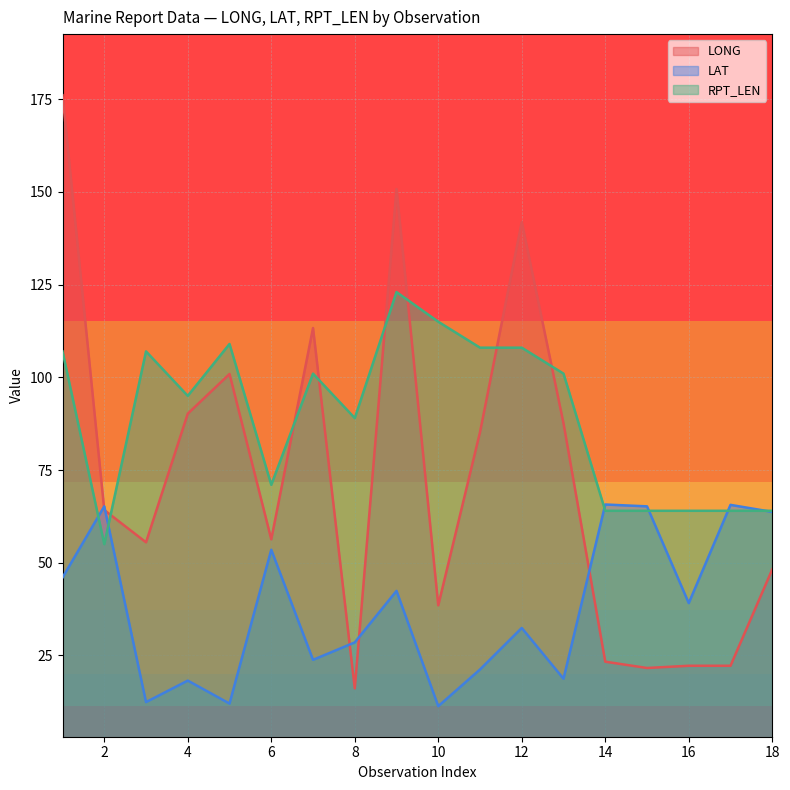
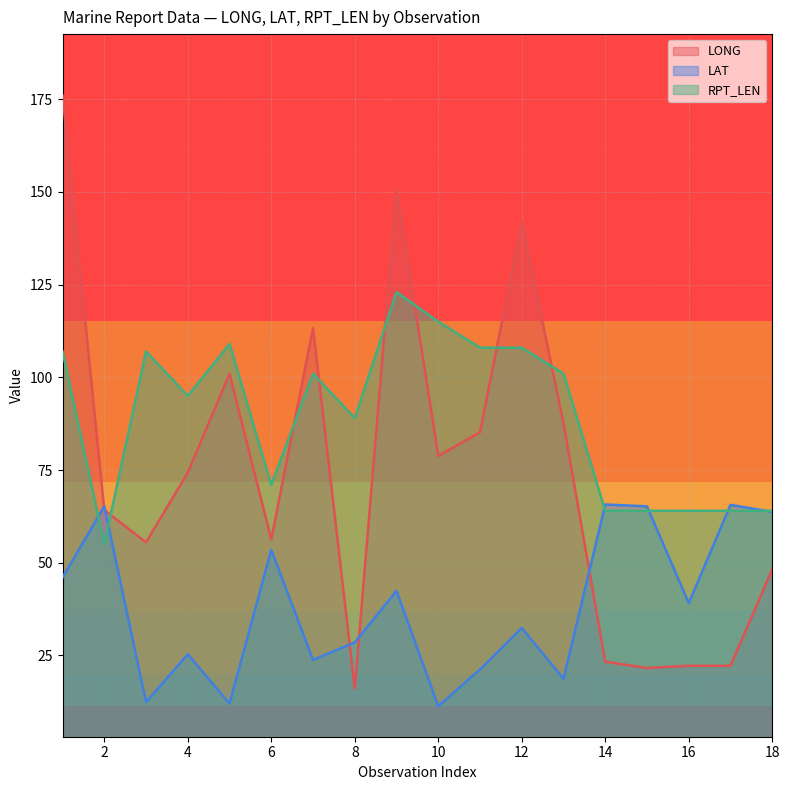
  {
    "LONG": {
      "2": 64,
-     "4": 90,
+     "4": 74,
      "6": 56,
      "8": 16,
-     "10": 39,
+     "10": 79,
      "12": 142,
      "14": 23,
      "16": 22,
      "18": 48
    },
    "LAT": {
      "2": 65,
-     "4": 18,
+     "4": 25,
      "6": 54,
      "8": 29,
      "10": 11,
      "12": 32,
      "14": 66,
      "16": 39
    },
    "RPT_LEN": {
      "2": 55,
      "4": 95,
      "6": 71,
      "8": 89,
      "10": 115,
      "12": 108,
      "14": 64,
      "16": 64
    }
  }
